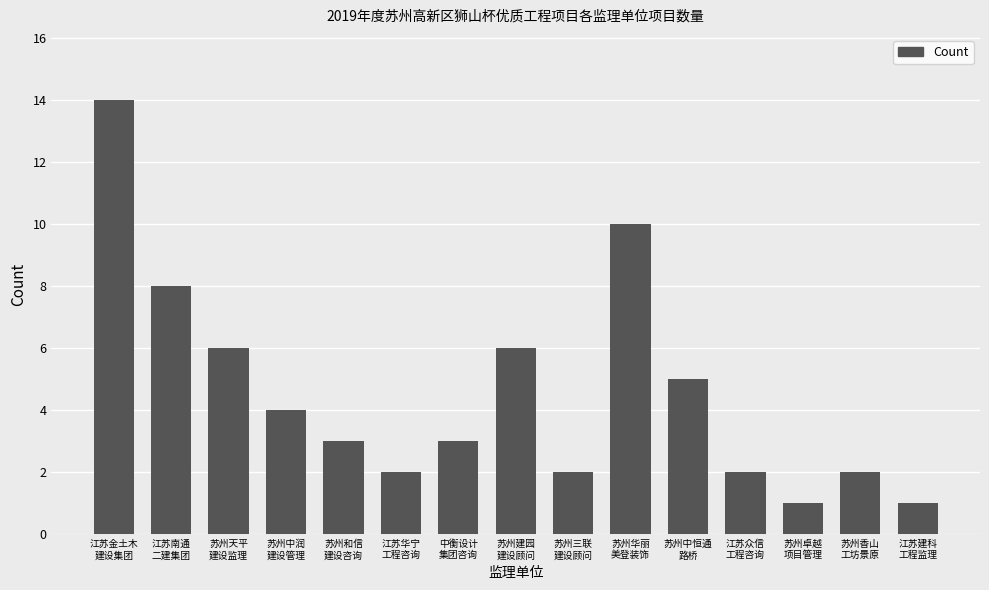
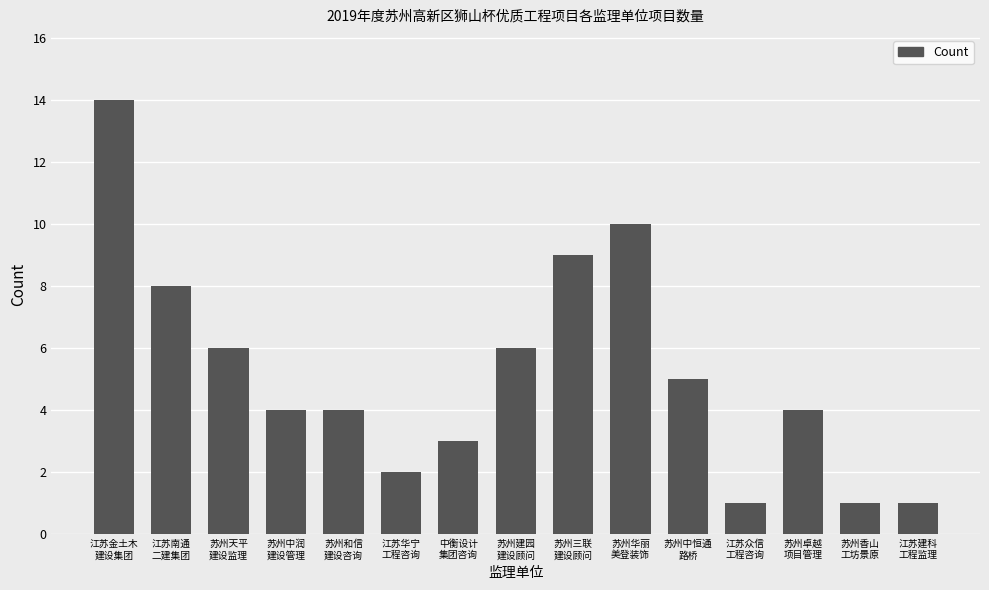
  {
    "江苏金土木 建设集团": 14,
    "江苏南通 二建集团": 8,
    "苏州天平 建设监理": 6,
    "苏州中润 建设管理": 4,
-   "苏州和信 建设咨询": 3,
+   "苏州和信 建设咨询": 4,
    "江苏华宁 工程咨询": 2,
    "中衡设计 集团咨询": 3,
    "苏州建园 建设顾问": 6,
-   "苏州三联 建设顾问": 2,
+   "苏州三联 建设顾问": 9,
    "苏州华丽 美登装饰": 10,
    "苏州中恒通 路桥": 5,
-   "江苏众信 工程咨询": 2,
-   "苏州卓越 项目管理": 1,
-   "苏州香山 工坊景原": 2,
+   "江苏众信 工程咨询": 1,
+   "苏州卓越 项目管理": 4,
+   "苏州香山 工坊景原": 1,
    "江苏建科 工程监理": 1
  }
